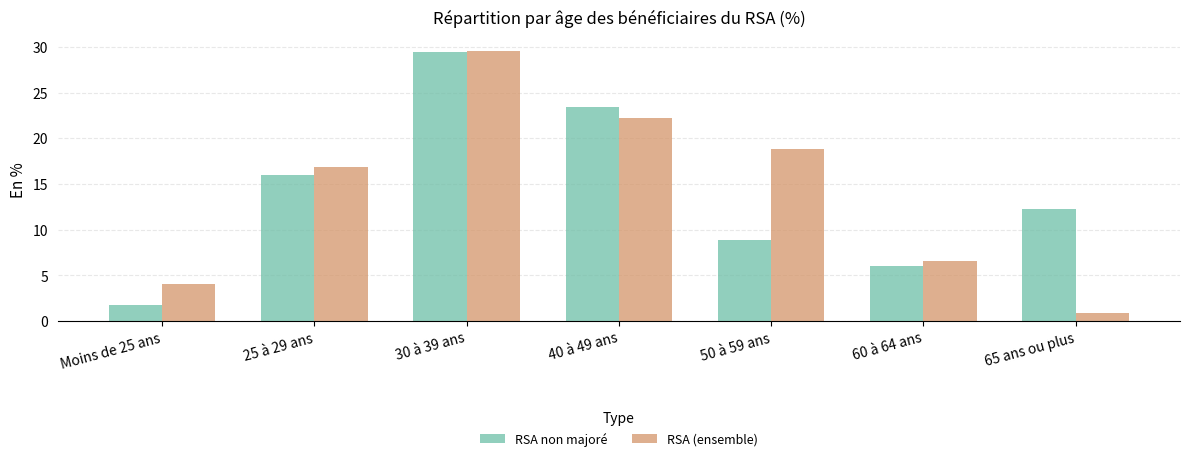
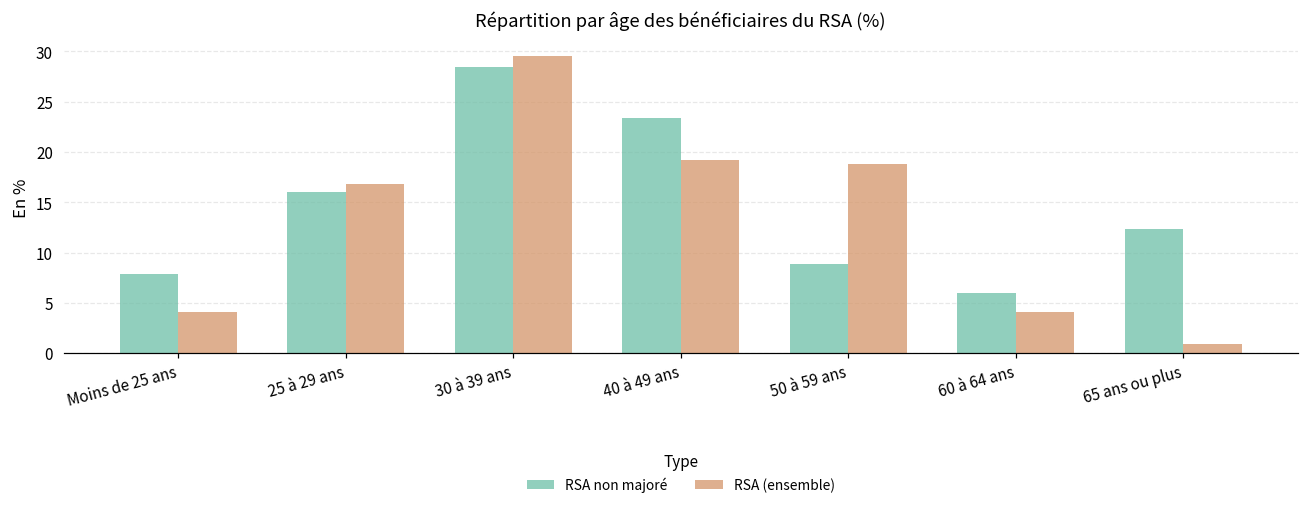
  {
    "RSA non majoré": {
-     "Moins de 25 ans": 2,
+     "Moins de 25 ans": 8,
      "25 à 29 ans": 16,
-     "30 à 39 ans": 29,
+     "30 à 39 ans": 28,
      "40 à 49 ans": 23,
      "50 à 59 ans": 9,
      "60 à 64 ans": 6,
      "65 ans ou plus": 12
    },
    "RSA (ensemble)": {
      "Moins de 25 ans": 4,
      "25 à 29 ans": 17,
      "30 à 39 ans": 30,
-     "40 à 49 ans": 22,
+     "40 à 49 ans": 19,
      "50 à 59 ans": 19,
-     "60 à 64 ans": 7,
+     "60 à 64 ans": 4,
      "65 ans ou plus": 1
    }
  }
